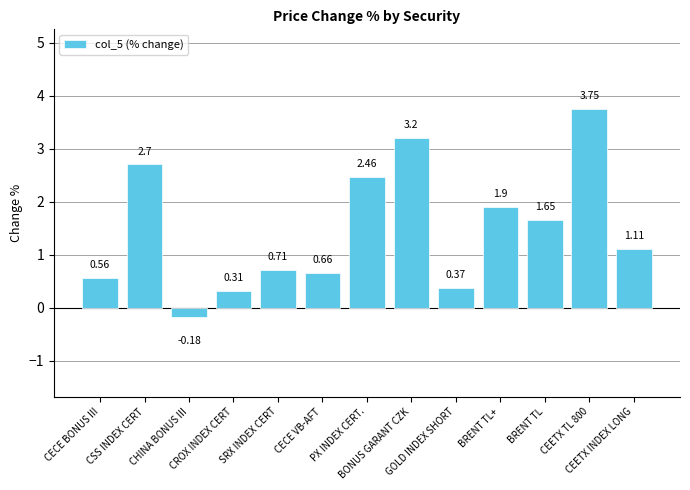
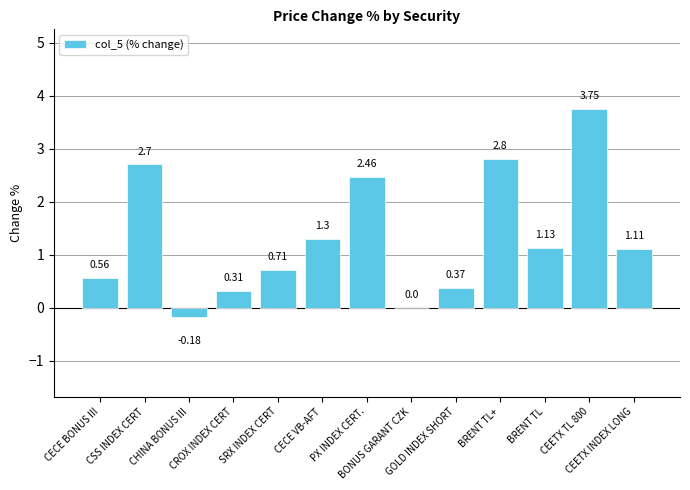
  {
    "CECE BONUS III": 0.56,
    "CSS INDEX CERT": 2.7,
    "CHINA BONUS III": -0.18,
    "CROX INDEX CERT": 0.31,
    "SRX INDEX CERT": 0.71,
-   "CECE VB-AFT": 0.66,
+   "CECE VB-AFT": 1.3,
    "PX INDEX CERT.": 2.46,
-   "BONUS GARANT CZK": 3.2,
+   "BONUS GARANT CZK": 0.0,
    "GOLD INDEX SHORT": 0.37,
-   "BRENT TL+": 1.9,
-   "BRENT TL": 1.65,
+   "BRENT TL+": 2.8,
+   "BRENT TL": 1.13,
    "CEETX TL 800": 3.75,
    "CEETX INDEX LONG": 1.11
  }
